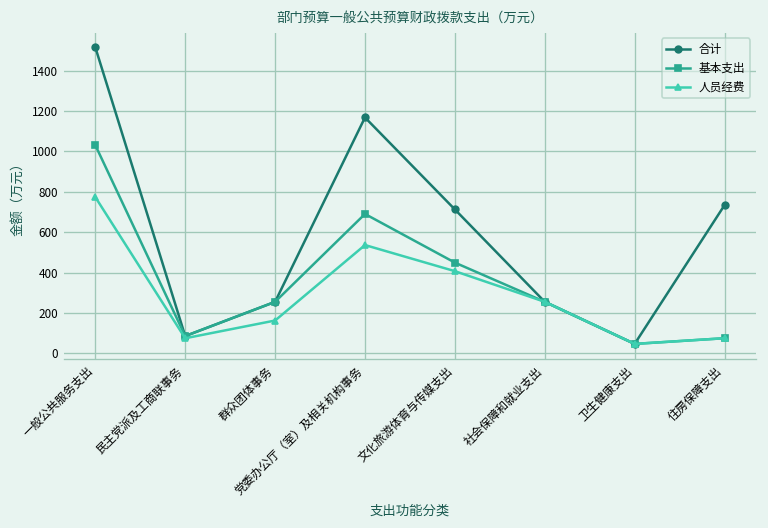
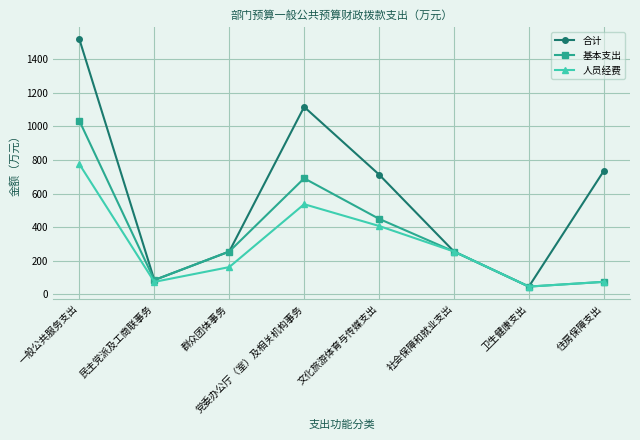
  {
    "合计": {
      "一般公共服务支出": 1520,
-     "党委办公厅（室）及相关机构事务": 1170,
+     "党委办公厅（室）及相关机构事务": 1110,
      "文化旅游体育与传媒支出": 710,
      "住房保障支出": 730
    }
  }
